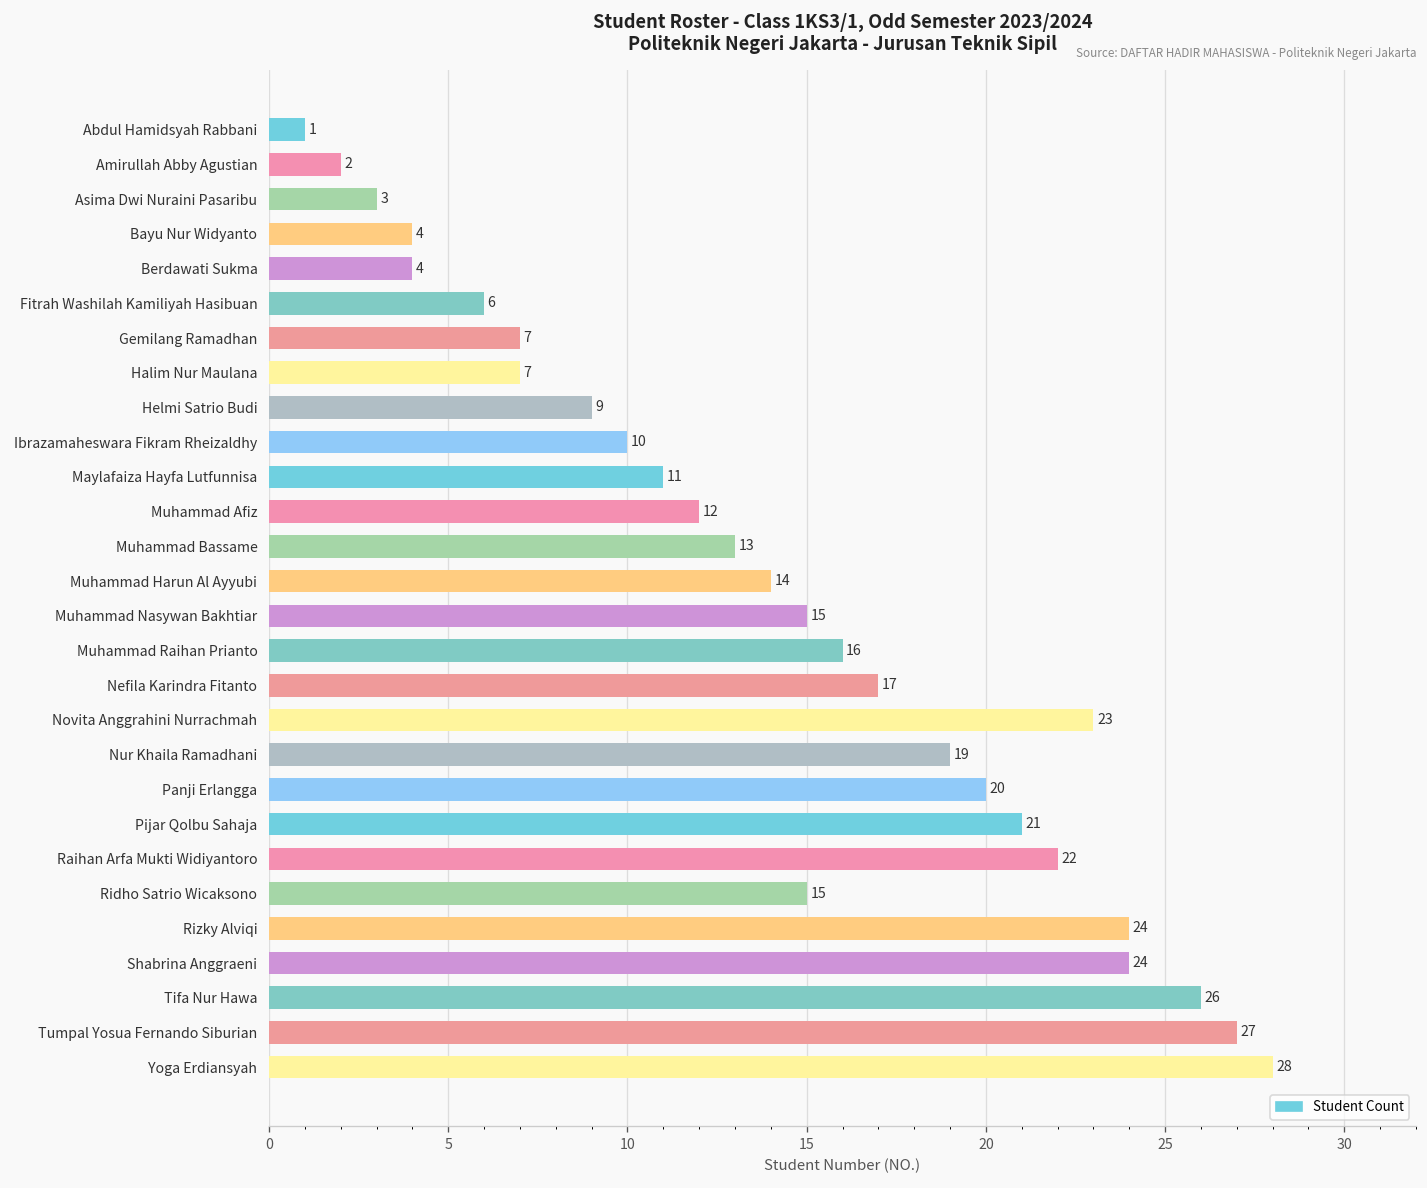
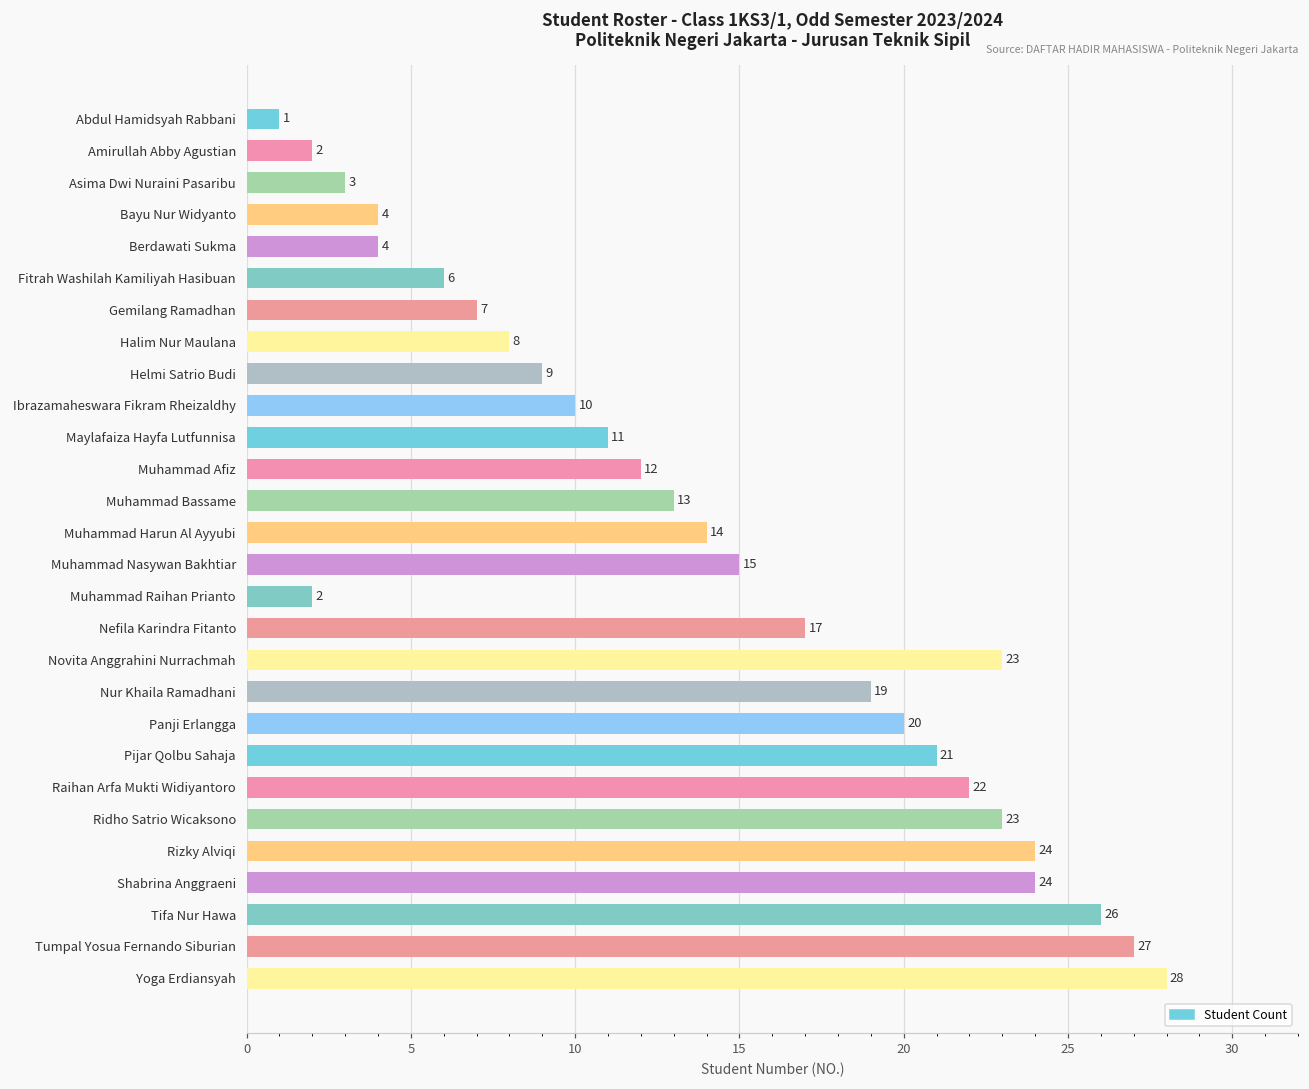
  {
    "Abdul Hamidsyah Rabbani": 1,
    "Amirullah Abby Agustian": 2,
    "Asima Dwi Nuraini Pasaribu": 3,
    "Bayu Nur Widyanto": 4,
    "Berdawati Sukma": 4,
    "Fitrah Washilah Kamiliyah Hasibuan": 6,
    "Gemilang Ramadhan": 7,
-   "Halim Nur Maulana": 7,
+   "Halim Nur Maulana": 8,
    "Helmi Satrio Budi": 9,
    "Ibrazamaheswara Fikram Rheizaldhy": 10,
    "Maylafaiza Hayfa Lutfunnisa": 11,
    "Muhammad Afiz": 12,
    "Muhammad Bassame": 13,
    "Muhammad Harun Al Ayyubi": 14,
    "Muhammad Nasywan Bakhtiar": 15,
-   "Muhammad Raihan Prianto": 16,
+   "Muhammad Raihan Prianto": 2,
    "Nefila Karindra Fitanto": 17,
    "Novita Anggrahini Nurrachmah": 23,
    "Nur Khaila Ramadhani": 19,
    "Panji Erlangga": 20,
    "Pijar Qolbu Sahaja": 21,
    "Raihan Arfa Mukti Widiyantoro": 22,
-   "Ridho Satrio Wicaksono": 15,
+   "Ridho Satrio Wicaksono": 23,
    "Rizky Alviqi": 24,
    "Shabrina Anggraeni": 24,
    "Tifa Nur Hawa": 26,
    "Tumpal Yosua Fernando Siburian": 27,
    "Yoga Erdiansyah": 28
  }
